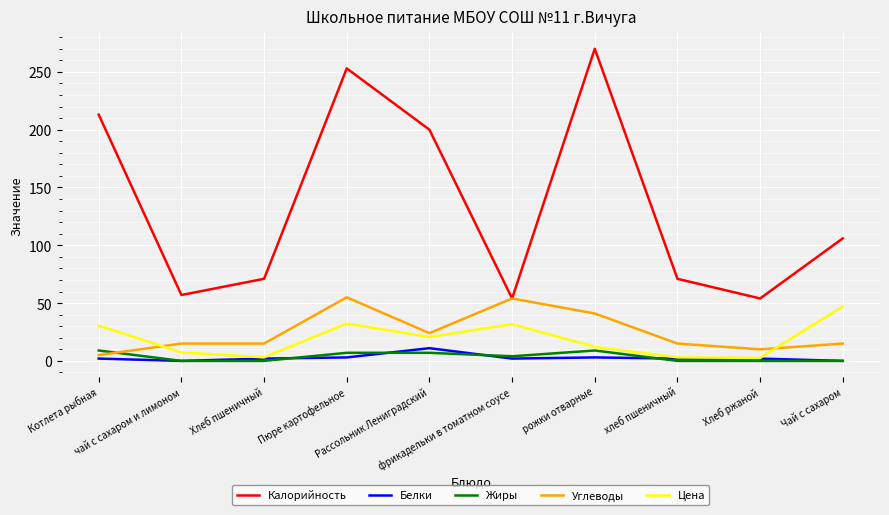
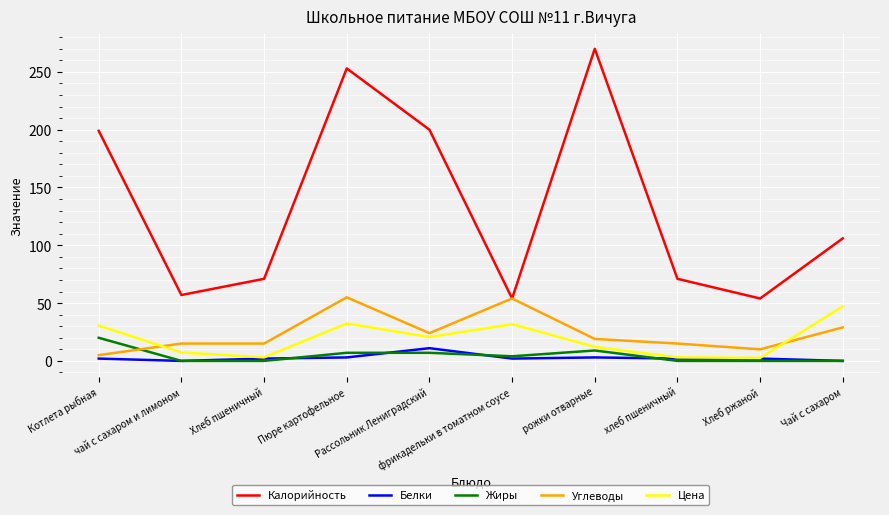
  {
    "Калорийность": {
-     "Котлета рыбная": 213,
+     "Котлета рыбная": 199,
      "чай с сахаром и лимоном": 57,
      "Хлеб пшеничный": 71,
      "Пюре картофельное": 253,
      "Рассольник Лениградский": 200,
      "рожки отварные": 270,
      "хлеб пшеничный": 71,
      "Хлеб ржаной": 54,
      "Чай с сахаром": 106
    },
    "Белки": {
      "Котлета рыбная": 2,
      "Пюре картофельное": 3,
      "Рассольник Лениградский": 11,
      "рожки отварные": 3
    },
    "Жиры": {
-     "Котлета рыбная": 9,
+     "Котлета рыбная": 20,
      "Пюре картофельное": 7,
      "Рассольник Лениградский": 7,
      "рожки отварные": 9
    },
    "Углеводы": {
      "Котлета рыбная": 5,
      "чай с сахаром и лимоном": 15,
      "Хлеб пшеничный": 15,
      "Пюре картофельное": 55,
      "Рассольник Лениградский": 24,
-     "рожки отварные": 41,
+     "рожки отварные": 19,
      "хлеб пшеничный": 15,
      "Хлеб ржаной": 10,
-     "Чай с сахаром": 15
+     "Чай с сахаром": 29
    },
    "Цена": {
      "Котлета рыбная": 31,
      "чай с сахаром и лимоном": 7,
      "Пюре картофельное": 32,
      "Рассольник Лениградский": 21,
      "фрикадельки в томатном соусе": 32,
      "рожки отварные": 12,
      "Чай с сахаром": 47
    }
  }
